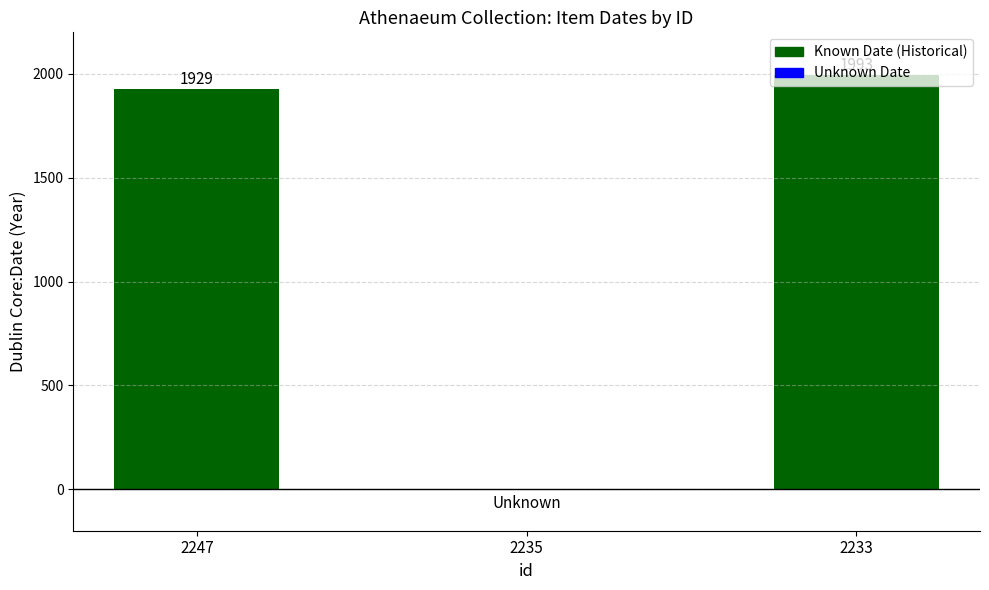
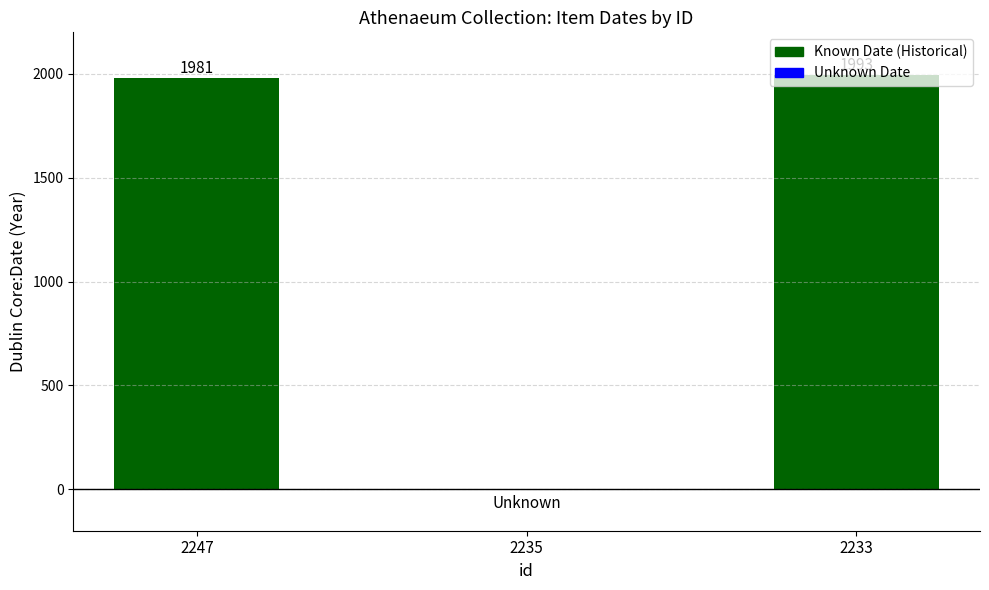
  {
-   "2247": 1929
+   "2247": 1981
  }
